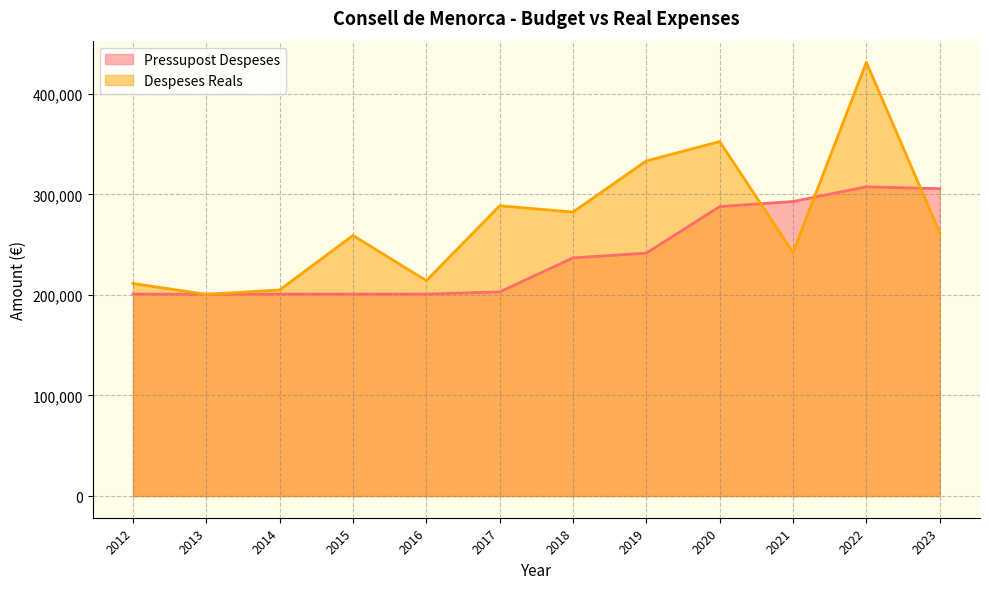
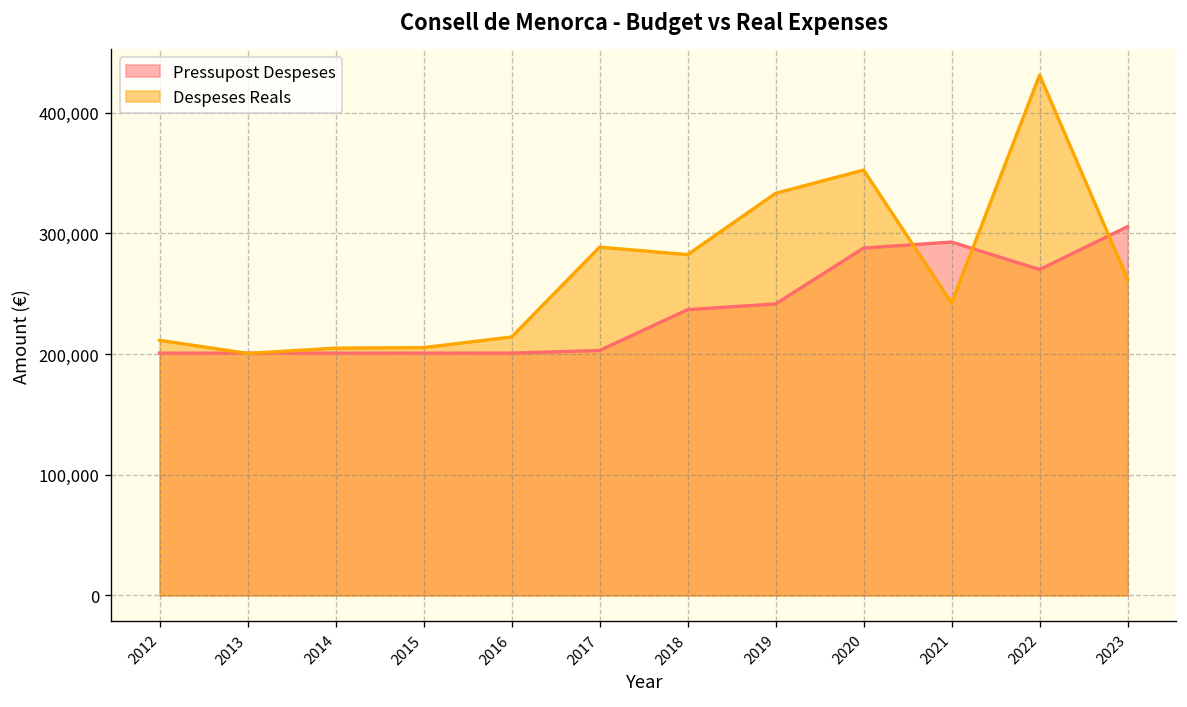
  {
    "Pressupost Despeses": {
      "2012": "201,000",
      "2014": "201,000",
      "2015": "201,000",
      "2016": "201,000",
      "2017": "203,000",
      "2018": "237,000",
      "2019": "242,000",
      "2020": "288,000",
      "2021": "293,000",
-     "2022": "308,000",
+     "2022": "270,000",
      "2023": "306,000"
    },
    "Despeses Reals": {
      "2012": "211,000",
      "2014": "205,000",
-     "2015": "259,000",
+     "2015": "205,000",
      "2016": "214,000",
      "2017": "289,000",
      "2018": "282,000",
      "2019": "333,000",
      "2020": "352,000",
      "2021": "242,000",
      "2022": "431,000",
      "2023": "262,000"
    }
  }
